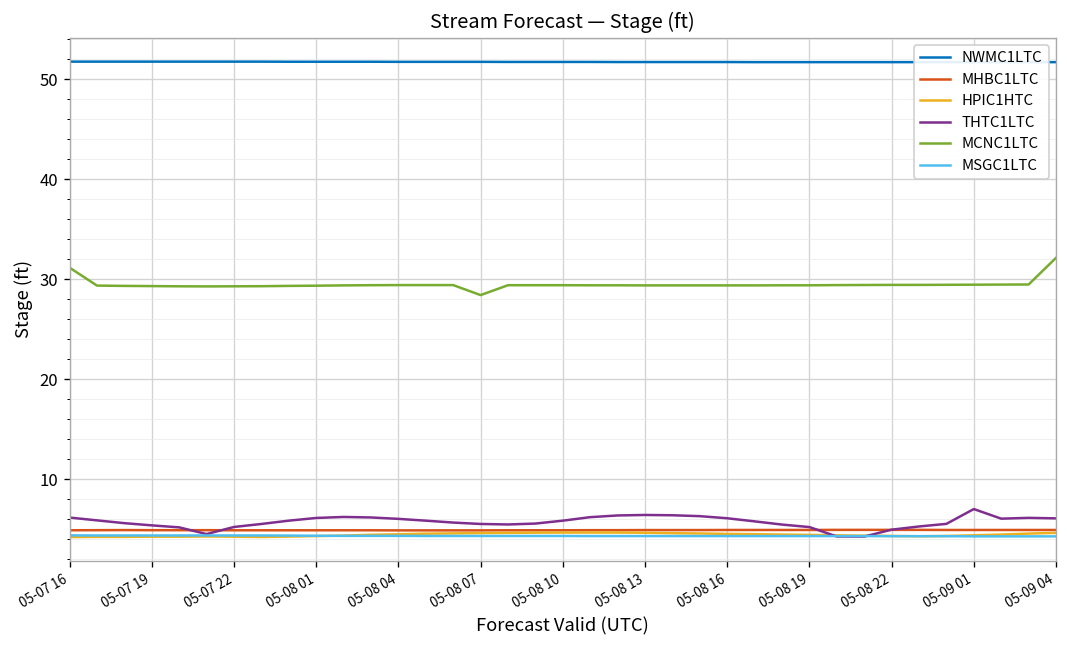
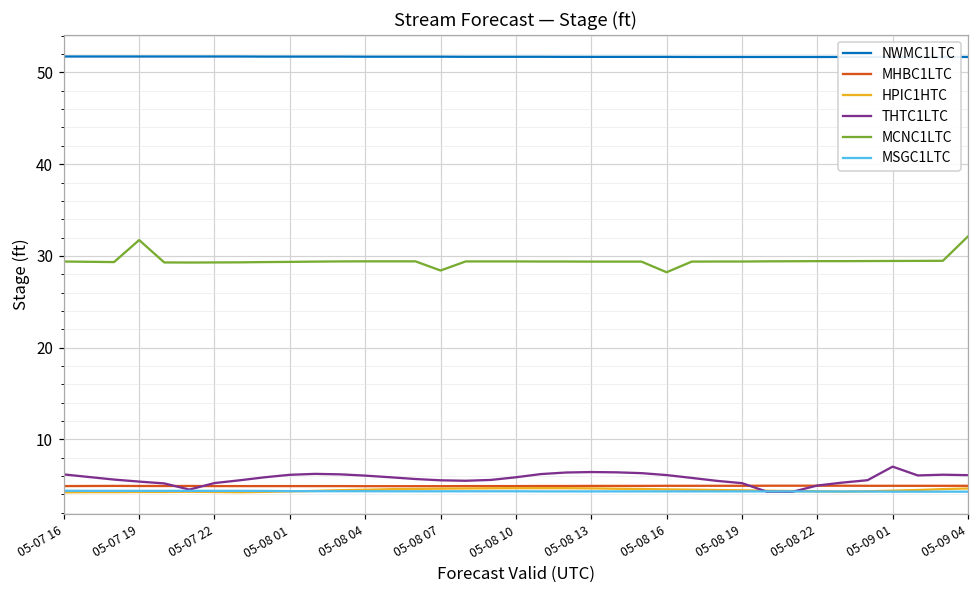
  {
    "NWMC1LTC": {
      "05-07 16": 52,
      "05-07 19": 52,
      "05-07 22": 52,
      "05-08 01": 52,
      "05-08 04": 52,
      "05-08 07": 52,
      "05-08 10": 52,
      "05-08 13": 52,
      "05-08 16": 52,
      "05-08 19": 52,
      "05-08 22": 52,
      "05-09 04": 52
    },
    "MHBC1LTC": {
      "05-07 16": 5,
      "05-07 19": 5,
      "05-07 22": 5,
      "05-08 01": 5,
      "05-08 04": 5,
      "05-08 16": 5,
      "05-09 01": 5
    },
    "THTC1LTC": {
      "05-07 16": 6,
      "05-07 19": 5,
      "05-07 22": 5,
      "05-08 01": 6,
      "05-08 04": 6,
      "05-08 07": 6,
      "05-08 10": 6,
      "05-08 13": 6,
      "05-08 16": 6,
      "05-09 01": 7,
      "05-09 04": 6
    },
    "MCNC1LTC": {
-     "05-07 16": 31,
-     "05-07 19": 29,
+     "05-07 16": 29,
+     "05-07 19": 32,
      "05-07 22": 29,
      "05-08 01": 29,
      "05-08 04": 29,
      "05-08 07": 28,
      "05-08 10": 29,
      "05-08 13": 29,
-     "05-08 16": 29,
+     "05-08 16": 28,
      "05-08 19": 29,
      "05-08 22": 29,
      "05-09 01": 29,
      "05-09 04": 32
    },
    "MSGC1LTC": {
      "05-08 10": 4,
      "05-08 13": 4,
      "05-09 04": 4
    }
  }
